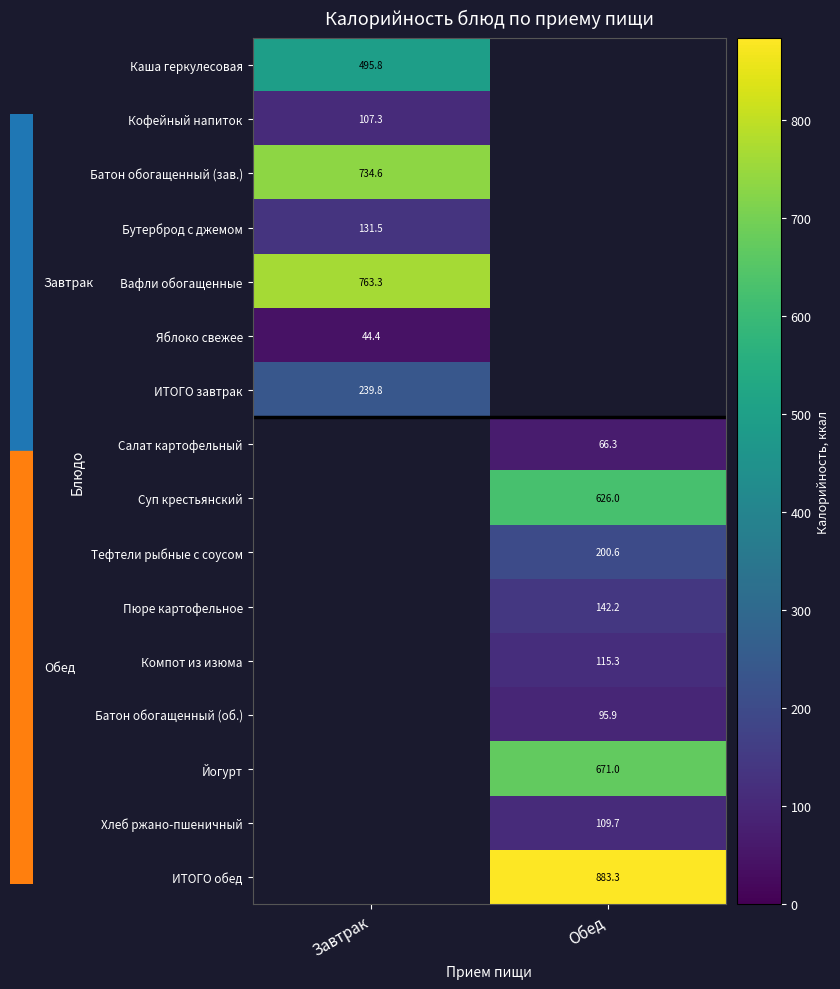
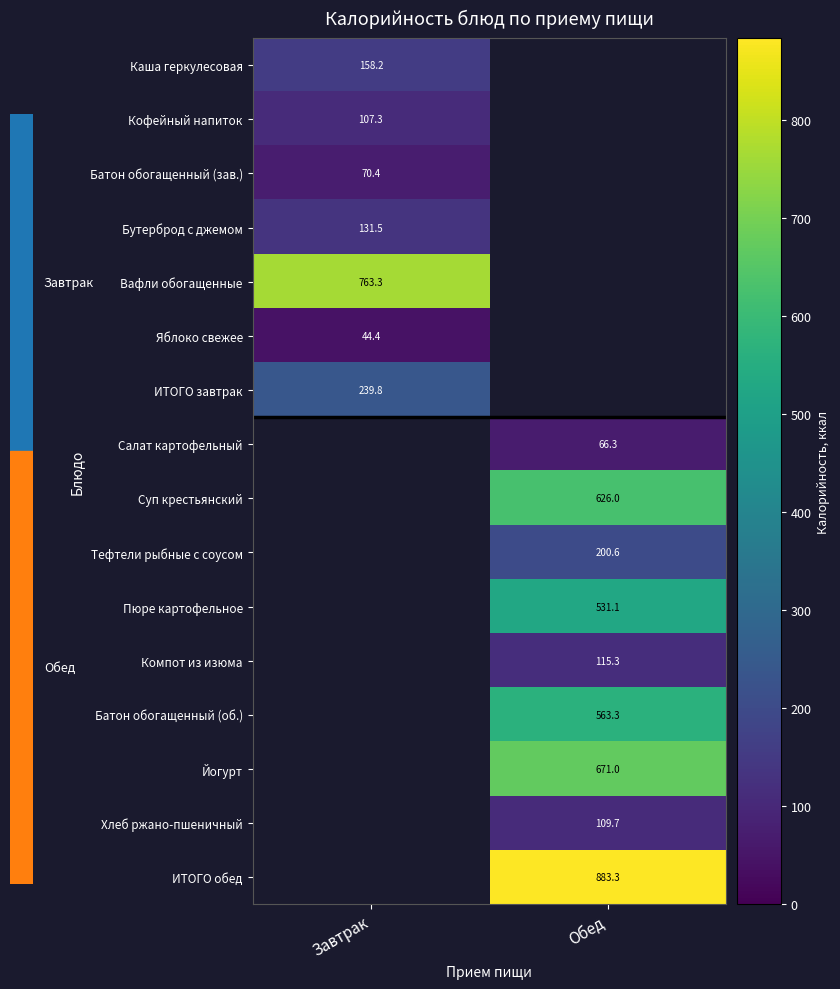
  {
    "Каша геркулесовая": {
-     "Завтрак": 495.8
+     "Завтрак": 158.2
    },
    "Кофейный напиток": {
      "Завтрак": 107.3
    },
    "Батон обогащенный (зав.)": {
-     "Завтрак": 734.6
+     "Завтрак": 70.4
    },
    "Бутерброд с джемом": {
      "Завтрак": 131.5
    },
    "Вафли обогащенные": {
      "Завтрак": 763.3
    },
    "Яблоко свежее": {
      "Завтрак": 44.4
    },
    "ИТОГО завтрак": {
      "Завтрак": 239.8
    },
    "Салат картофельный": {
      "Обед": 66.3
    },
    "Суп крестьянский": {
      "Обед": 626.0
    },
    "Тефтели рыбные с соусом": {
      "Обед": 200.6
    },
    "Пюре картофельное": {
-     "Обед": 142.2
+     "Обед": 531.1
    },
    "Компот из изюма": {
      "Обед": 115.3
    },
    "Батон обогащенный (об.)": {
-     "Обед": 95.9
+     "Обед": 563.3
    },
    "Йогурт": {
      "Обед": 671.0
    },
    "Хлеб ржано-пшеничный": {
      "Обед": 109.7
    },
    "ИТОГО обед": {
      "Обед": 883.3
    }
  }
